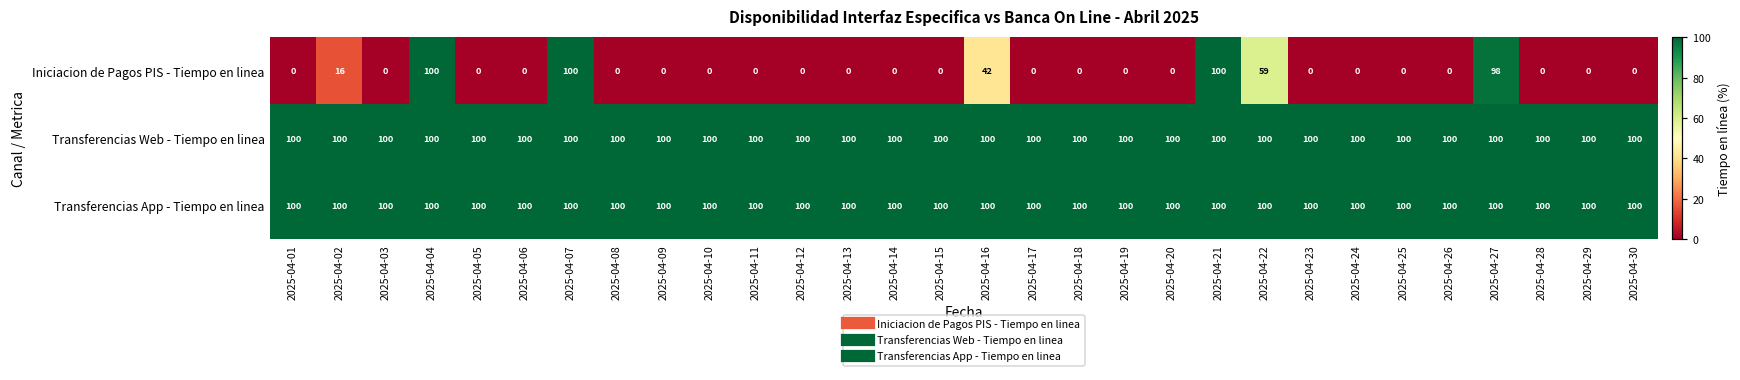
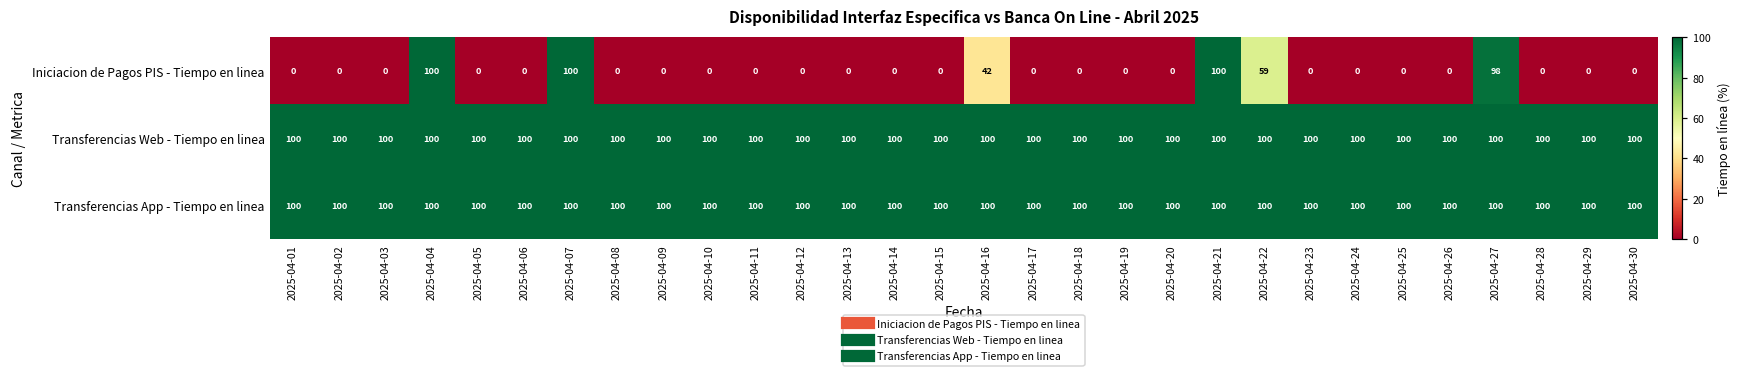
  {
    "Iniciacion de Pagos PIS - Tiempo en linea": {
      "2025-04-01": 0,
-     "2025-04-02": 16,
+     "2025-04-02": 0,
      "2025-04-03": 0,
      "2025-04-04": 100,
      "2025-04-05": 0,
      "2025-04-06": 0,
      "2025-04-07": 100,
      "2025-04-08": 0,
      "2025-04-09": 0,
      "2025-04-10": 0,
      "2025-04-11": 0,
      "2025-04-12": 0,
      "2025-04-13": 0,
      "2025-04-14": 0,
      "2025-04-15": 0,
      "2025-04-16": 42,
      "2025-04-17": 0,
      "2025-04-18": 0,
      "2025-04-19": 0,
      "2025-04-20": 0,
      "2025-04-21": 100,
      "2025-04-22": 59,
      "2025-04-23": 0,
      "2025-04-24": 0,
      "2025-04-25": 0,
      "2025-04-26": 0,
      "2025-04-27": 98,
      "2025-04-28": 0,
      "2025-04-29": 0,
      "2025-04-30": 0
    },
    "Transferencias Web - Tiempo en linea": {
      "2025-04-01": 100,
      "2025-04-02": 100,
      "2025-04-03": 100,
      "2025-04-04": 100,
      "2025-04-05": 100,
      "2025-04-06": 100,
      "2025-04-07": 100,
      "2025-04-08": 100,
      "2025-04-09": 100,
      "2025-04-10": 100,
      "2025-04-11": 100,
      "2025-04-12": 100,
      "2025-04-13": 100,
      "2025-04-14": 100,
      "2025-04-15": 100,
      "2025-04-16": 100,
      "2025-04-17": 100,
      "2025-04-18": 100,
      "2025-04-19": 100,
      "2025-04-20": 100,
      "2025-04-21": 100,
      "2025-04-22": 100,
      "2025-04-23": 100,
      "2025-04-24": 100,
      "2025-04-25": 100,
      "2025-04-26": 100,
      "2025-04-27": 100,
      "2025-04-28": 100,
      "2025-04-29": 100,
      "2025-04-30": 100
    },
    "Transferencias App - Tiempo en linea": {
      "2025-04-01": 100,
      "2025-04-02": 100,
      "2025-04-03": 100,
      "2025-04-04": 100,
      "2025-04-05": 100,
      "2025-04-06": 100,
      "2025-04-07": 100,
      "2025-04-08": 100,
      "2025-04-09": 100,
      "2025-04-10": 100,
      "2025-04-11": 100,
      "2025-04-12": 100,
      "2025-04-13": 100,
      "2025-04-14": 100,
      "2025-04-15": 100,
      "2025-04-16": 100,
      "2025-04-17": 100,
      "2025-04-18": 100,
      "2025-04-19": 100,
      "2025-04-20": 100,
      "2025-04-21": 100,
      "2025-04-22": 100,
      "2025-04-23": 100,
      "2025-04-24": 100,
      "2025-04-25": 100,
      "2025-04-26": 100,
      "2025-04-27": 100,
      "2025-04-28": 100,
      "2025-04-29": 100,
      "2025-04-30": 100
    }
  }
